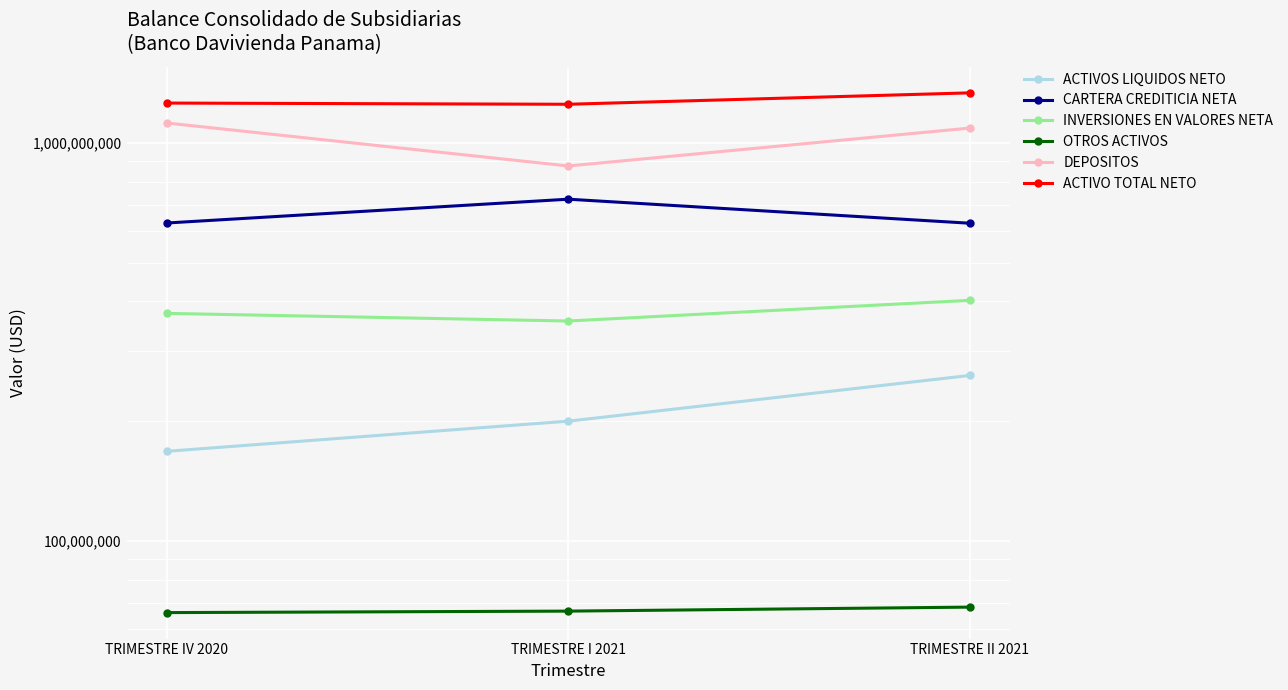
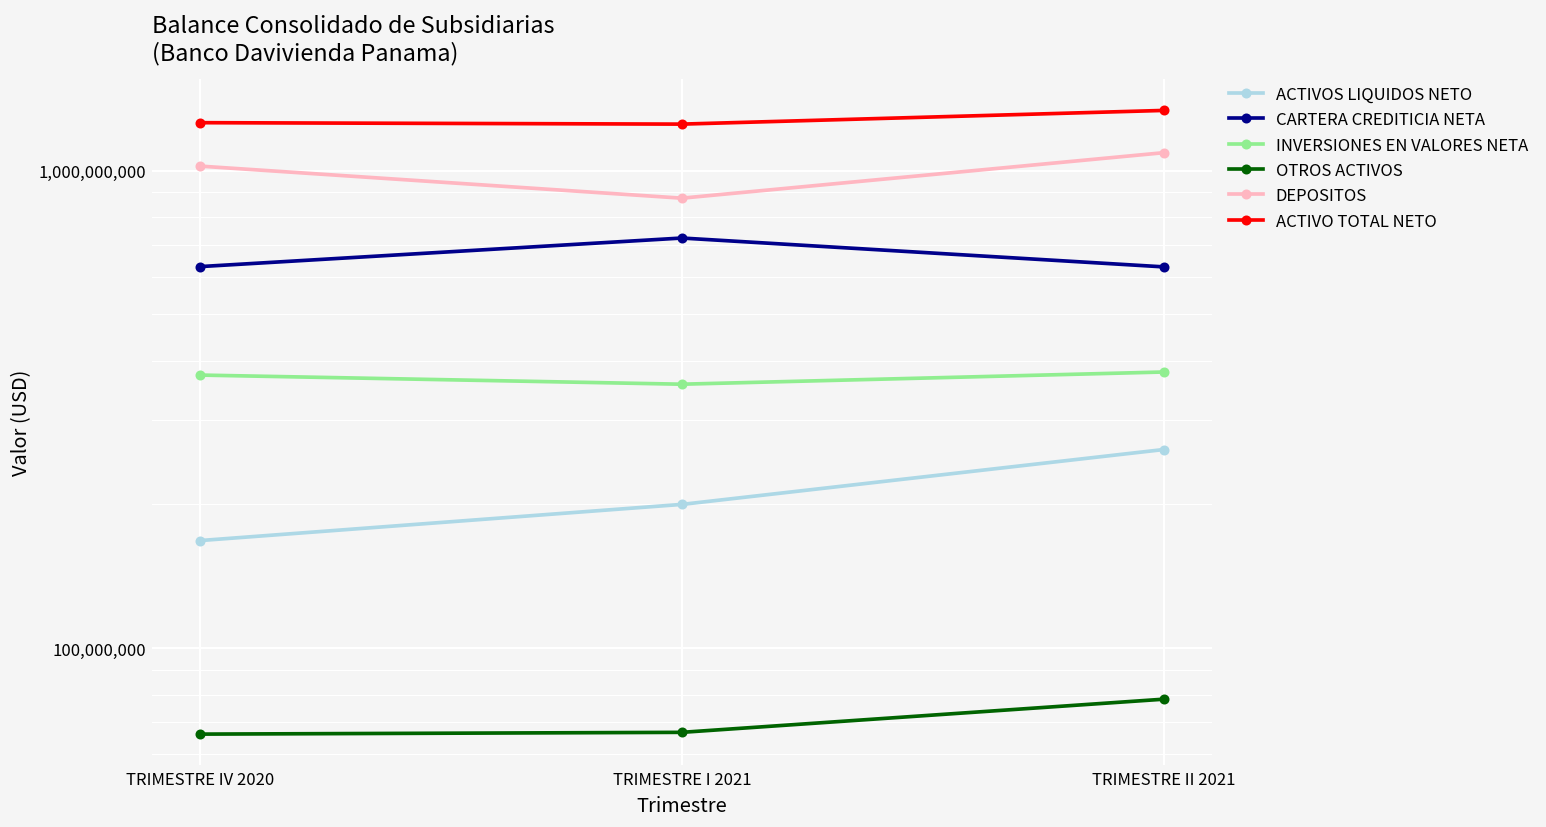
  {
    "ACTIVOS LIQUIDOS NETO": {
      "TRIMESTRE IV 2020": "168,000,000",
      "TRIMESTRE I 2021": "200,000,000",
      "TRIMESTRE II 2021": "260,000,000"
    },
    "CARTERA CREDITICIA NETA": {
      "TRIMESTRE IV 2020": "630,000,000",
      "TRIMESTRE I 2021": "720,000,000",
      "TRIMESTRE II 2021": "630,000,000"
    },
    "INVERSIONES EN VALORES NETA": {
      "TRIMESTRE IV 2020": "370,000,000",
      "TRIMESTRE I 2021": "360,000,000",
-     "TRIMESTRE II 2021": "400,000,000"
+     "TRIMESTRE II 2021": "380,000,000"
    },
    "OTROS ACTIVOS": {
      "TRIMESTRE IV 2020": "66,000,000",
      "TRIMESTRE I 2021": "67,000,000",
-     "TRIMESTRE II 2021": "68,000,000"
+     "TRIMESTRE II 2021": "78,000,000"
    },
    "DEPOSITOS": {
-     "TRIMESTRE IV 2020": "1,120,000,000",
+     "TRIMESTRE IV 2020": "1,020,000,000",
      "TRIMESTRE I 2021": "880,000,000",
      "TRIMESTRE II 2021": "1,090,000,000"
    },
    "ACTIVO TOTAL NETO": {
      "TRIMESTRE IV 2020": "1,260,000,000",
      "TRIMESTRE I 2021": "1,250,000,000",
      "TRIMESTRE II 2021": "1,340,000,000"
    }
  }
